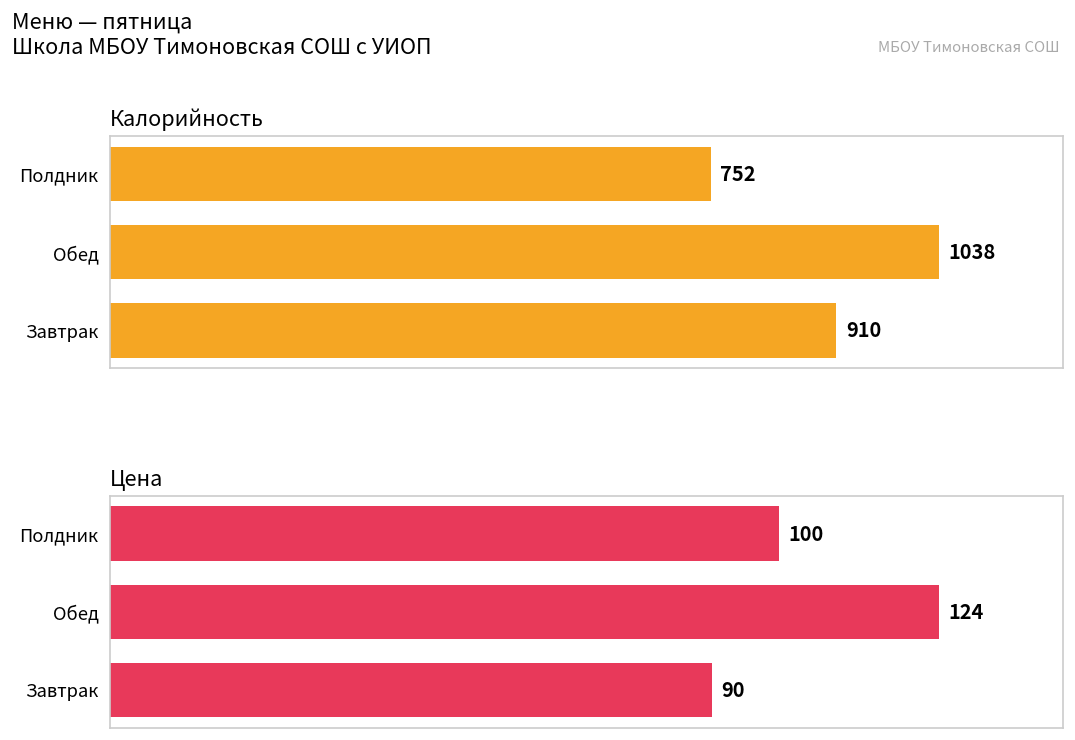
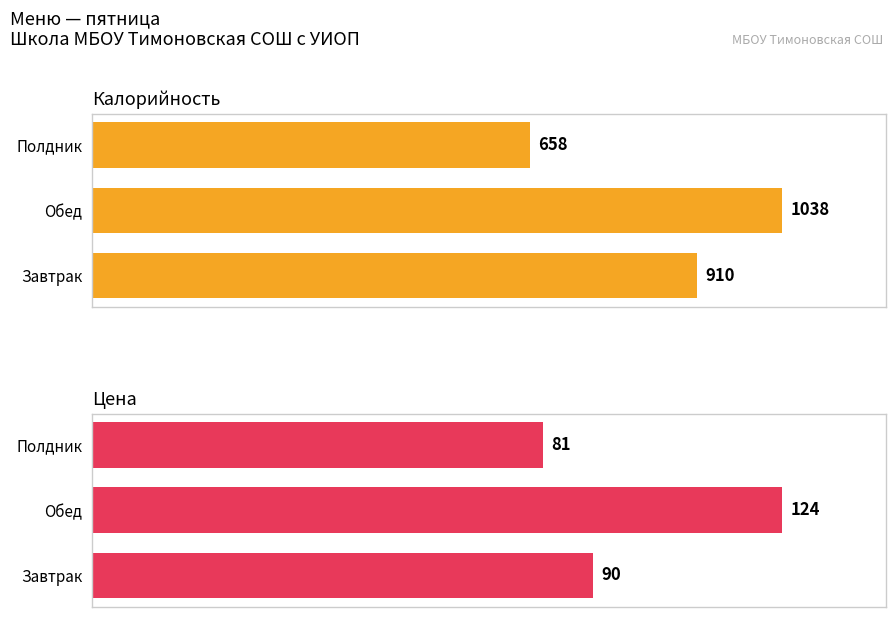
  {
    "Калорийность": {
-     "Полдник": 752,
+     "Полдник": 658,
      "Обед": 1038,
      "Завтрак": 910
    },
    "Цена": {
-     "Полдник": 100,
+     "Полдник": 81,
      "Обед": 124,
      "Завтрак": 90
    }
  }
